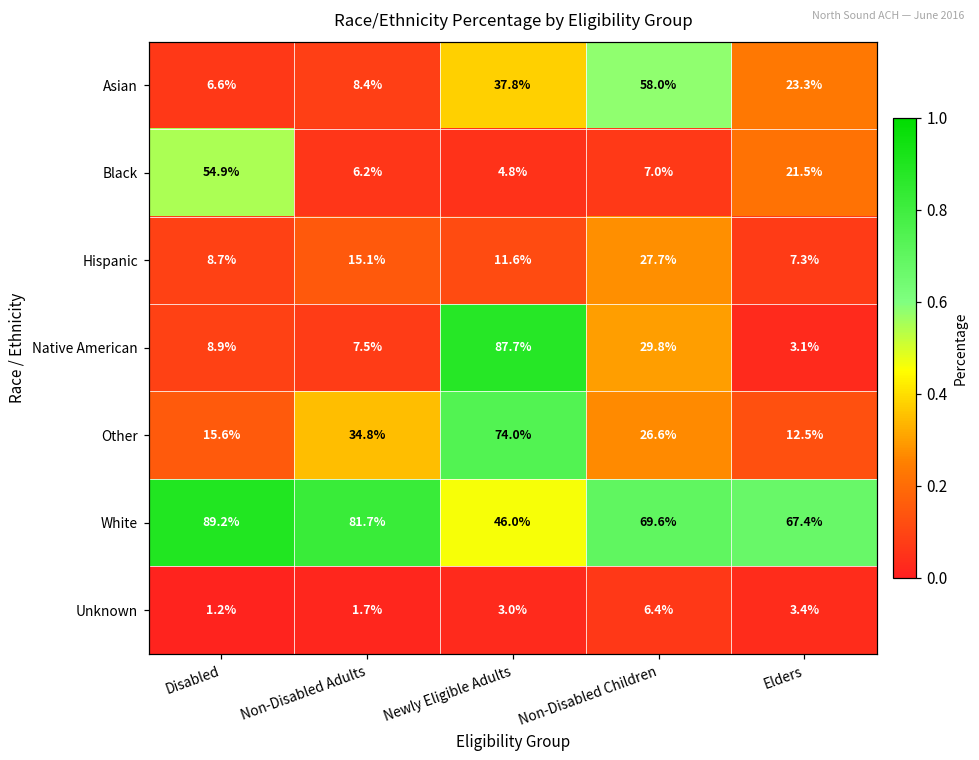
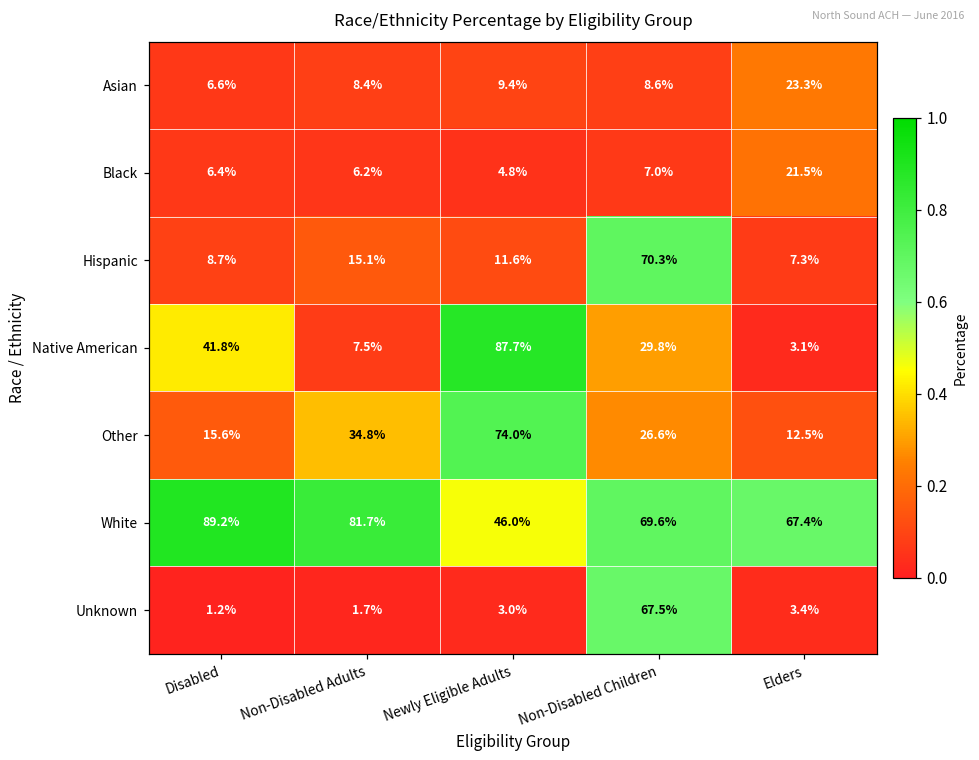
  {
    "Asian": {
      "Disabled": "6.6%",
      "Non-Disabled Adults": "8.4%",
-     "Newly Eligible Adults": "37.8%",
-     "Non-Disabled Children": "58.0%",
+     "Newly Eligible Adults": "9.4%",
+     "Non-Disabled Children": "8.6%",
      "Elders": "23.3%"
    },
    "Black": {
-     "Disabled": "54.9%",
+     "Disabled": "6.4%",
      "Non-Disabled Adults": "6.2%",
      "Newly Eligible Adults": "4.8%",
      "Non-Disabled Children": "7.0%",
      "Elders": "21.5%"
    },
    "Hispanic": {
      "Disabled": "8.7%",
      "Non-Disabled Adults": "15.1%",
      "Newly Eligible Adults": "11.6%",
-     "Non-Disabled Children": "27.7%",
+     "Non-Disabled Children": "70.3%",
      "Elders": "7.3%"
    },
    "Native American": {
-     "Disabled": "8.9%",
+     "Disabled": "41.8%",
      "Non-Disabled Adults": "7.5%",
      "Newly Eligible Adults": "87.7%",
      "Non-Disabled Children": "29.8%",
      "Elders": "3.1%"
    },
    "Other": {
      "Disabled": "15.6%",
      "Non-Disabled Adults": "34.8%",
      "Newly Eligible Adults": "74.0%",
      "Non-Disabled Children": "26.6%",
      "Elders": "12.5%"
    },
    "White": {
      "Disabled": "89.2%",
      "Non-Disabled Adults": "81.7%",
      "Newly Eligible Adults": "46.0%",
      "Non-Disabled Children": "69.6%",
      "Elders": "67.4%"
    },
    "Unknown": {
      "Disabled": "1.2%",
      "Non-Disabled Adults": "1.7%",
      "Newly Eligible Adults": "3.0%",
-     "Non-Disabled Children": "6.4%",
+     "Non-Disabled Children": "67.5%",
      "Elders": "3.4%"
    }
  }
